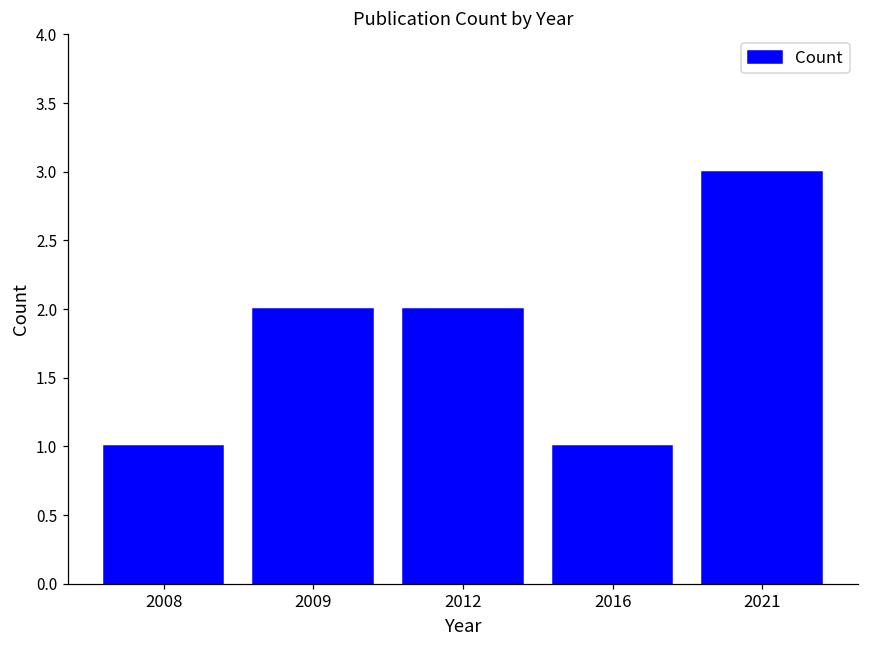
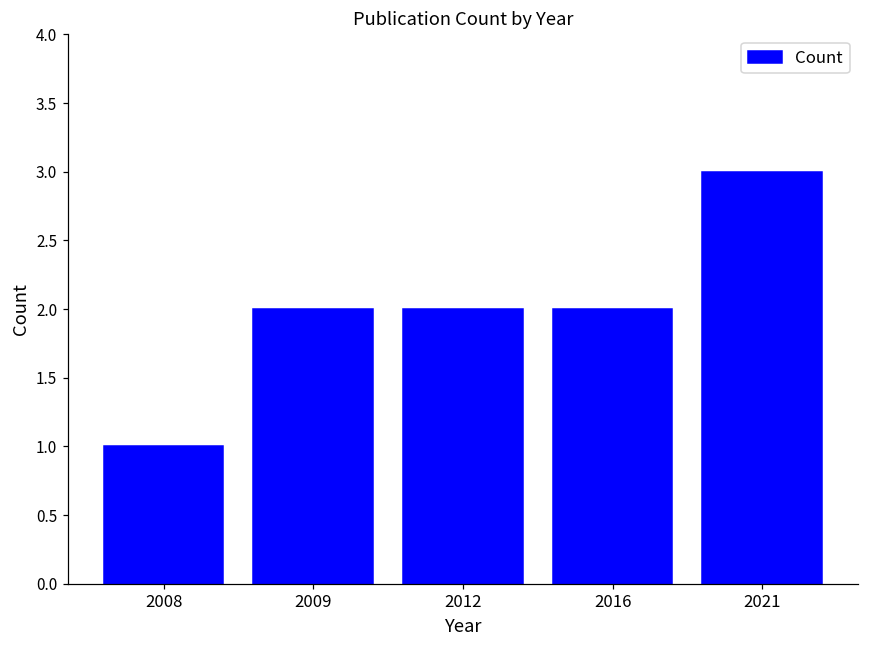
  {
    "2008": 1,
    "2009": 2,
    "2012": 2,
-   "2016": 1,
+   "2016": 2,
    "2021": 3
  }
